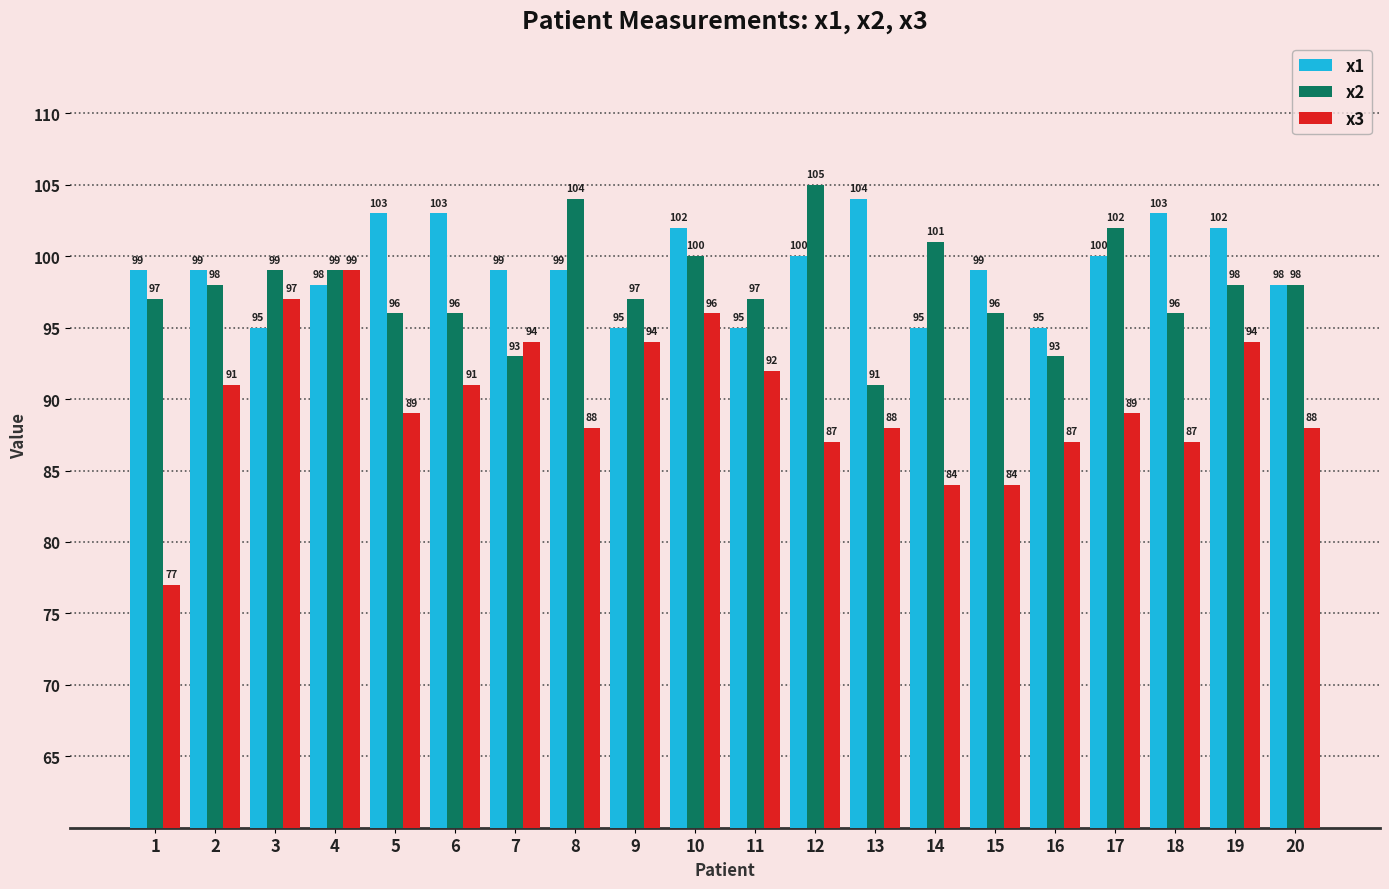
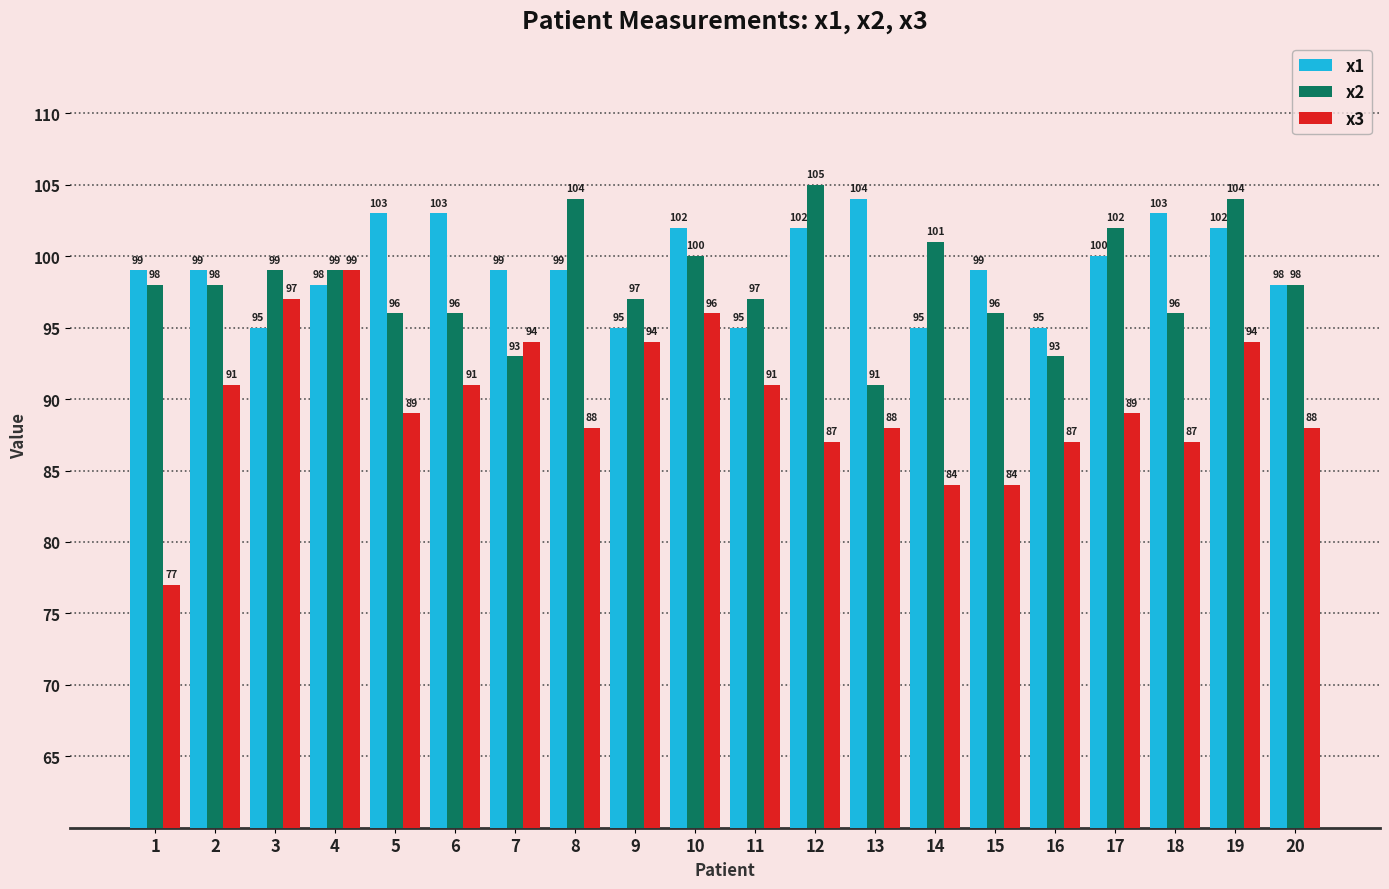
  {
    "x1": {
      "1": 99,
      "2": 99,
      "3": 95,
      "4": 98,
      "5": 103,
      "6": 103,
      "7": 99,
      "8": 99,
      "9": 95,
      "10": 102,
      "11": 95,
-     "12": 100,
+     "12": 102,
      "13": 104,
      "14": 95,
      "15": 99,
      "16": 95,
      "17": 100,
      "18": 103,
      "19": 102,
      "20": 98
    },
    "x2": {
-     "1": 97,
+     "1": 98,
      "2": 98,
      "3": 99,
      "4": 99,
      "5": 96,
      "6": 96,
      "7": 93,
      "8": 104,
      "9": 97,
      "10": 100,
      "11": 97,
      "12": 105,
      "13": 91,
      "14": 101,
      "15": 96,
      "16": 93,
      "17": 102,
      "18": 96,
-     "19": 98,
+     "19": 104,
      "20": 98
    },
    "x3": {
      "1": 77,
      "2": 91,
      "3": 97,
      "4": 99,
      "5": 89,
      "6": 91,
      "7": 94,
      "8": 88,
      "9": 94,
      "10": 96,
-     "11": 92,
+     "11": 91,
      "12": 87,
      "13": 88,
      "14": 84,
      "15": 84,
      "16": 87,
      "17": 89,
      "18": 87,
      "19": 94,
      "20": 88
    }
  }
